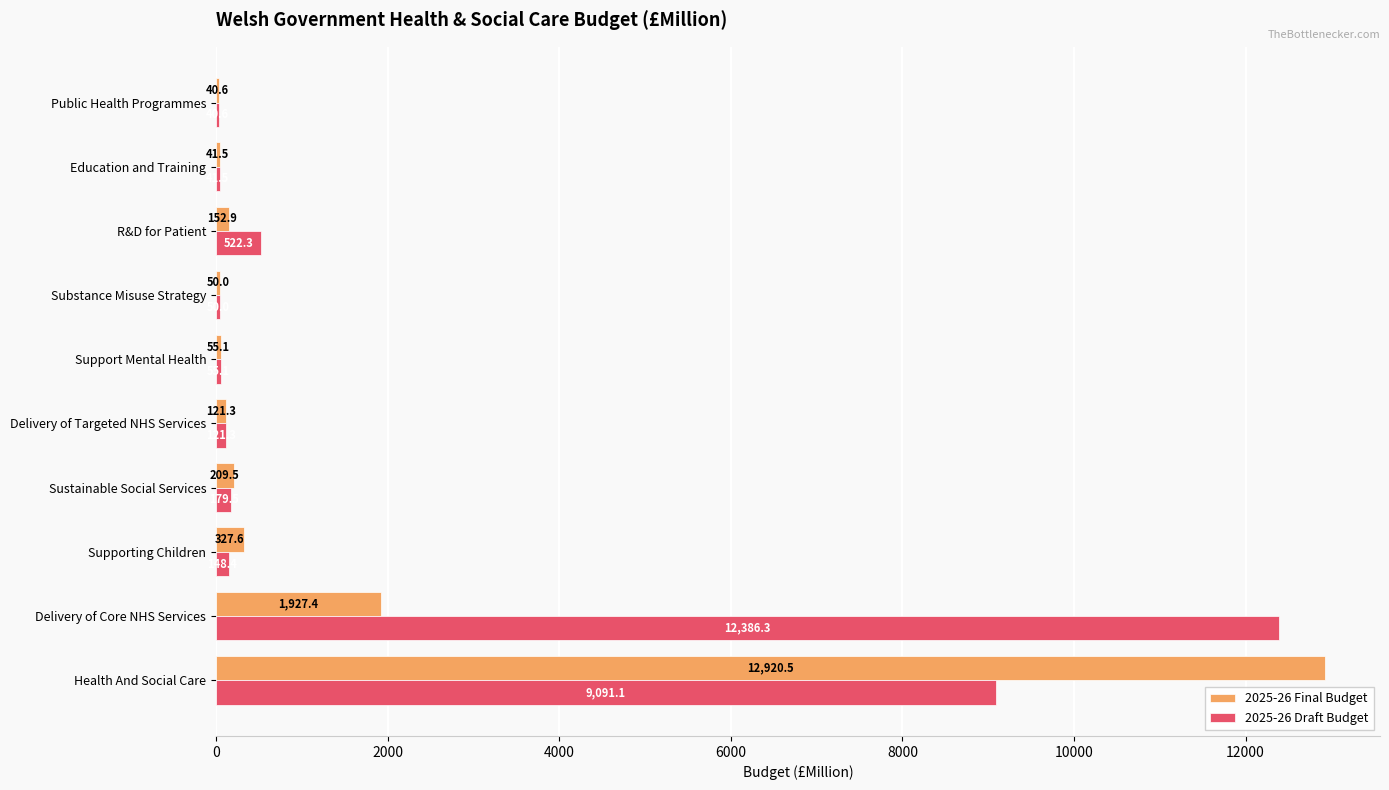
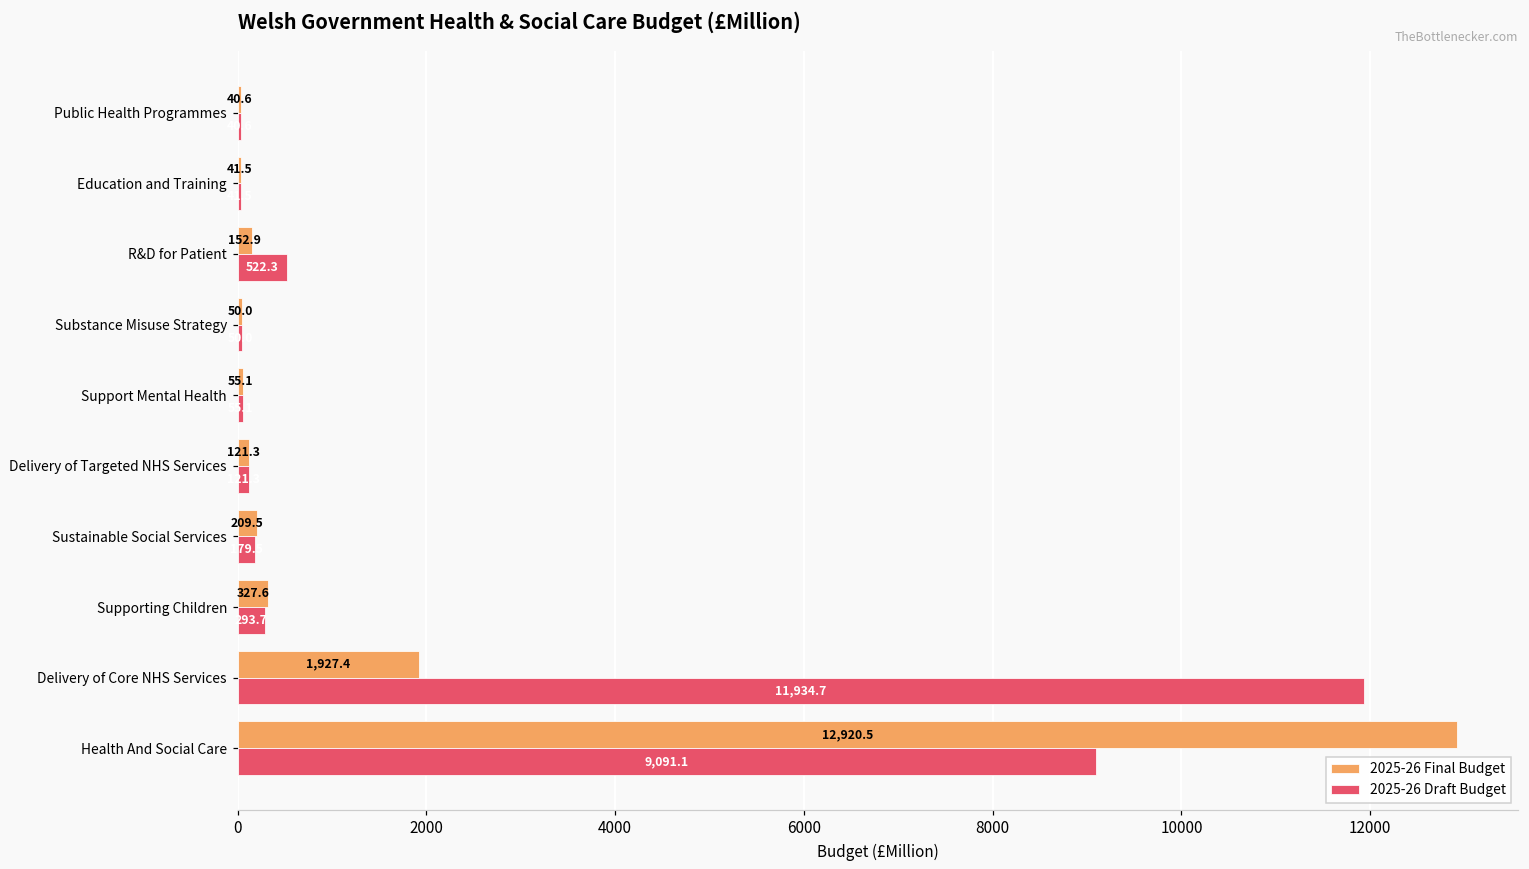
  {
    "2025-26 Final Budget": {
      "Public Health Programmes": "40.6",
      "Education and Training": "41.5",
      "R&D for Patient": "152.9",
      "Substance Misuse Strategy": "50.0",
      "Support Mental Health": "55.1",
      "Delivery of Targeted NHS Services": "121.3",
      "Sustainable Social Services": "209.5",
      "Supporting Children": "327.6",
      "Delivery of Core NHS Services": "1,927.4",
      "Health And Social Care": "12,920.5"
    },
    "2025-26 Draft Budget": {
      "R&D for Patient": "522.3",
-     "Supporting Children": "100",
-     "Delivery of Core NHS Services": "12,386.3",
+     "Supporting Children": "300",
+     "Delivery of Core NHS Services": "11,934.7",
      "Health And Social Care": "9,091.1"
    }
  }
